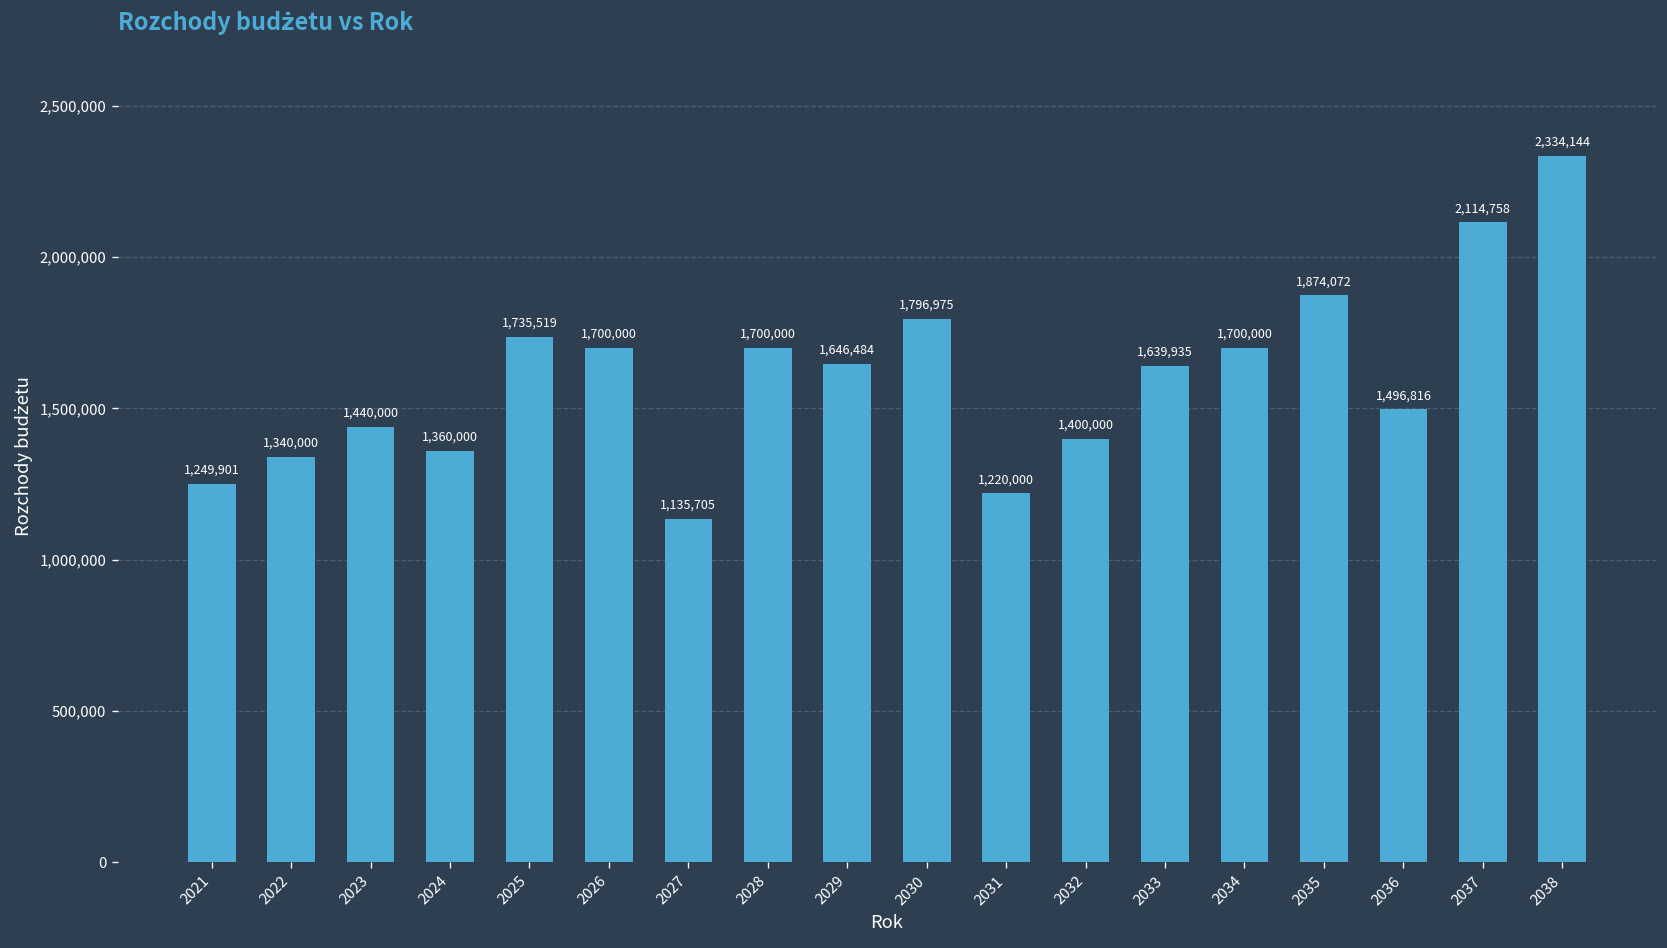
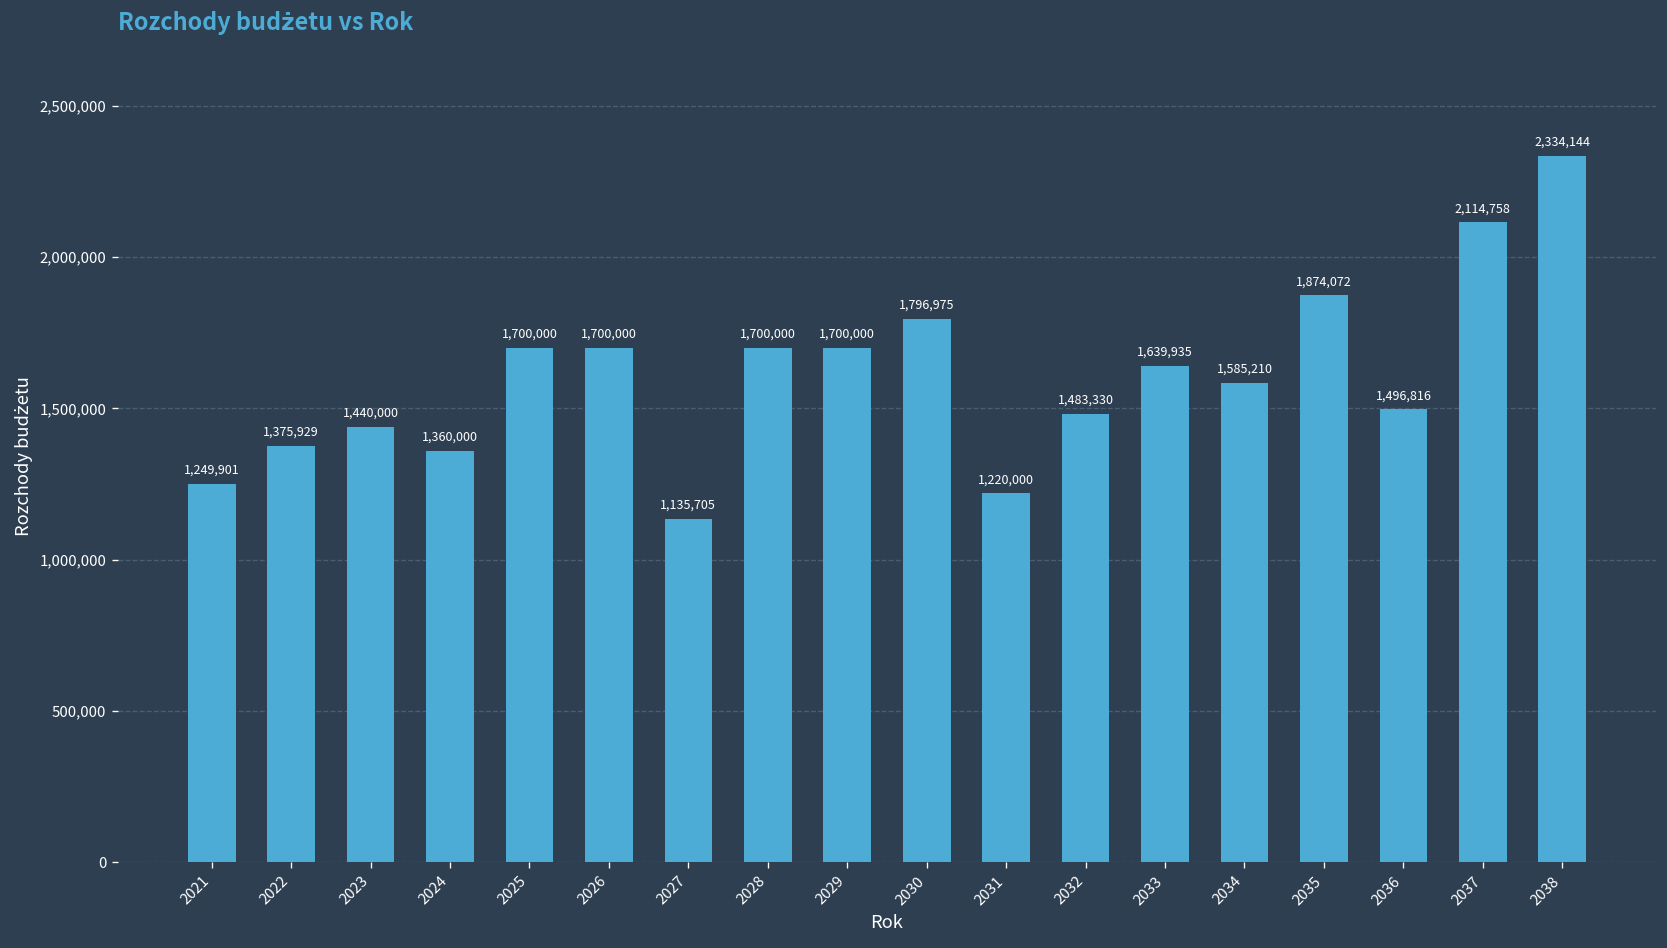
  {
    "2021": "1,249,901",
-   "2022": "1,340,000",
+   "2022": "1,375,929",
    "2023": "1,440,000",
    "2024": "1,360,000",
-   "2025": "1,735,519",
+   "2025": "1,700,000",
    "2026": "1,700,000",
    "2027": "1,135,705",
    "2028": "1,700,000",
-   "2029": "1,646,484",
+   "2029": "1,700,000",
    "2030": "1,796,975",
    "2031": "1,220,000",
-   "2032": "1,400,000",
+   "2032": "1,483,330",
    "2033": "1,639,935",
-   "2034": "1,700,000",
+   "2034": "1,585,210",
    "2035": "1,874,072",
    "2036": "1,496,816",
    "2037": "2,114,758",
    "2038": "2,334,144"
  }
